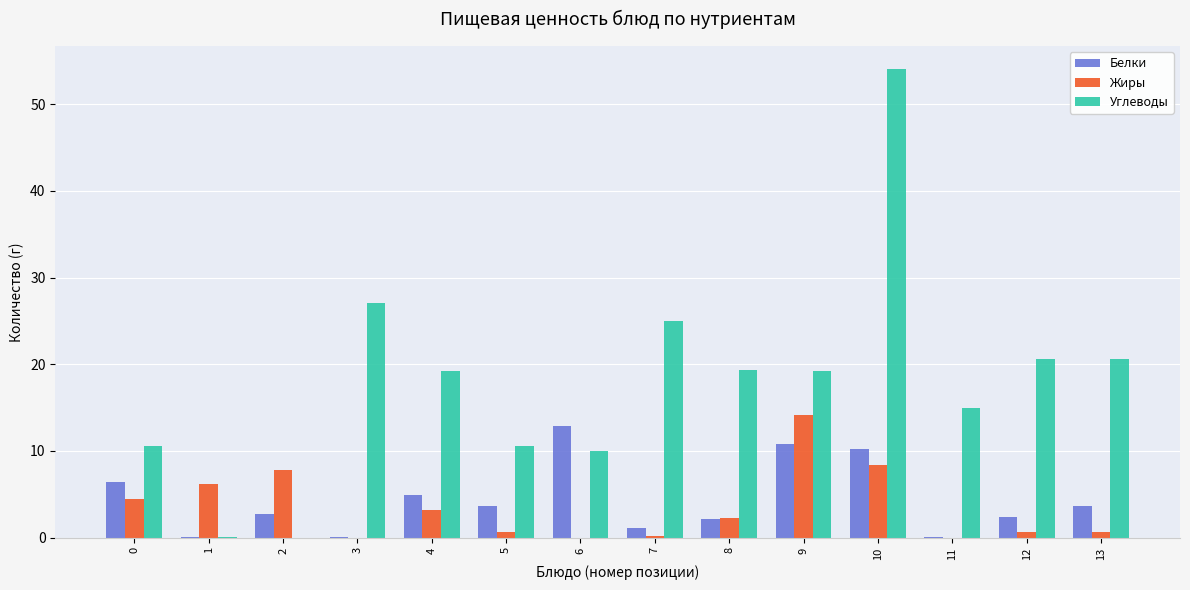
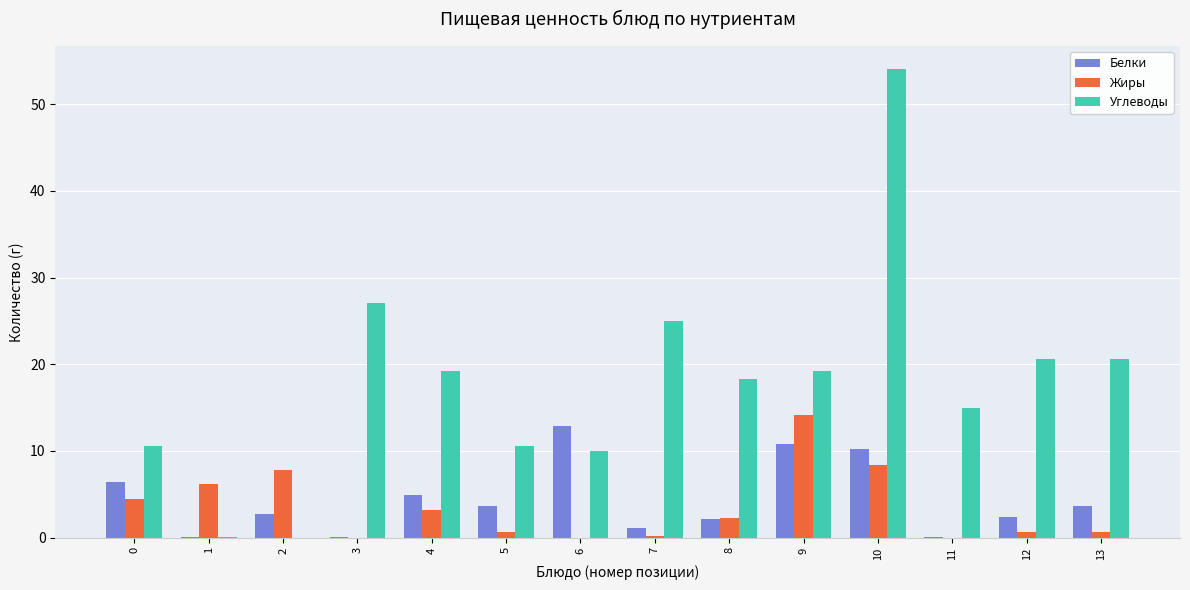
  {
    "Белки": {
      "0": 6,
      "2": 3,
      "4": 5,
      "5": 4,
      "6": 13,
      "7": 1,
      "8": 2,
      "9": 11,
      "10": 10,
      "12": 2,
      "13": 4
    },
    "Жиры": {
      "0": 4,
      "1": 6,
      "2": 8,
      "3": 0,
      "4": 3,
      "5": 1,
      "6": 0,
      "8": 2,
      "9": 14,
      "10": 8,
      "11": 0,
      "12": 1,
      "13": 1
    },
    "Углеводы": {
      "0": 11,
      "2": 0,
      "3": 27,
      "4": 19,
      "5": 11,
      "6": 10,
      "7": 25,
-     "8": 19,
+     "8": 18,
      "9": 19,
      "10": 54,
      "11": 15,
      "12": 21,
      "13": 21
    }
  }
